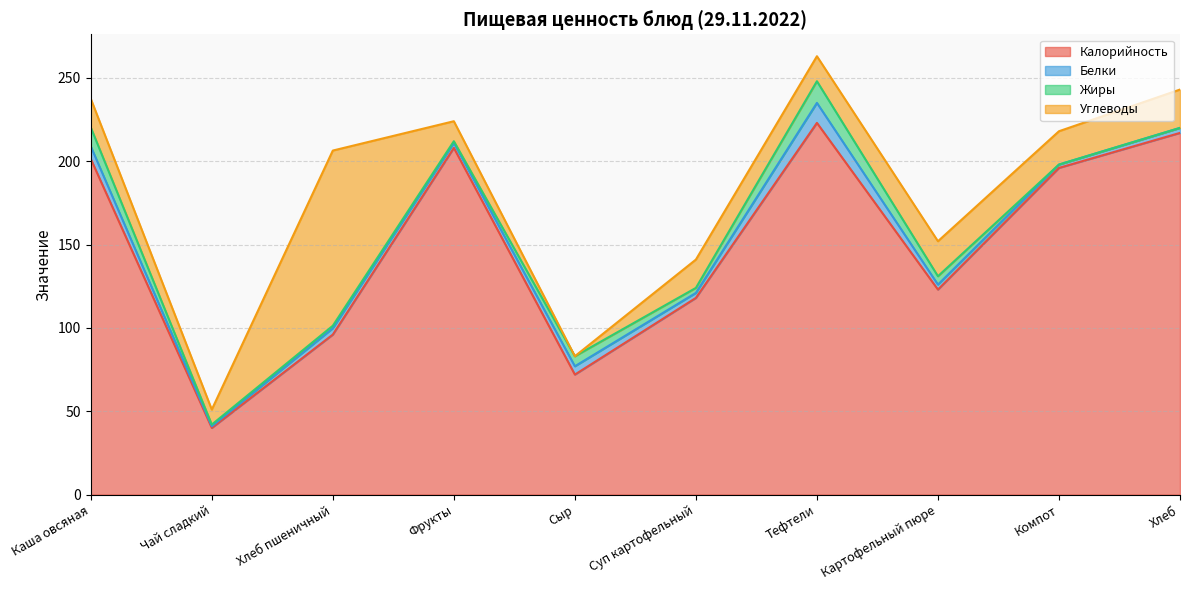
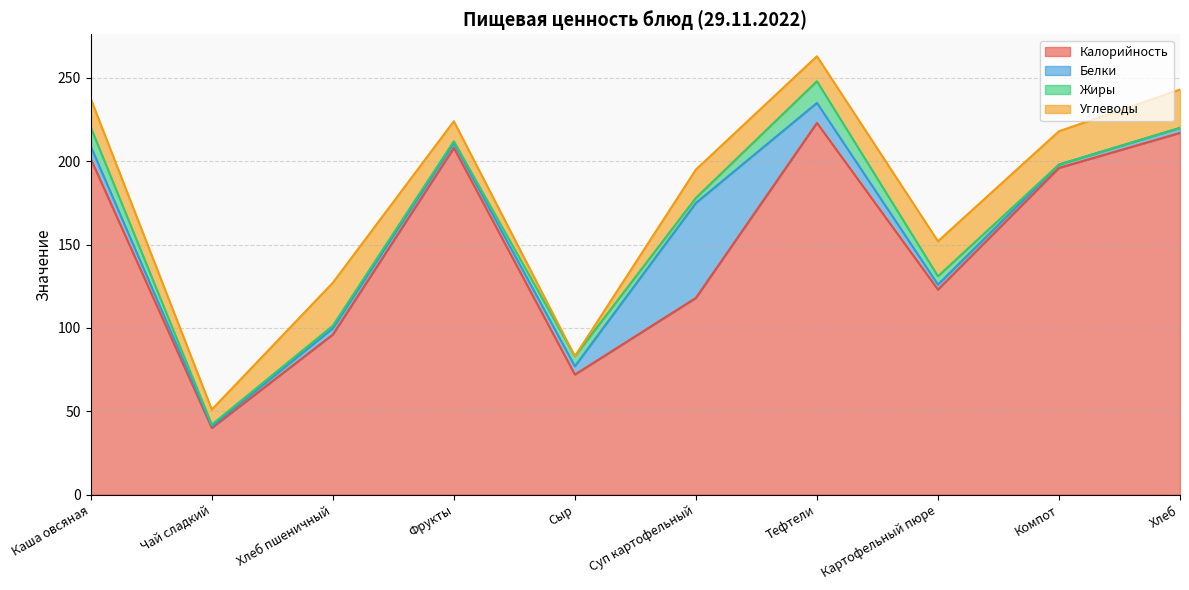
  {
    "Калорийность": {
      "Каша овсяная": 201,
      "Хлеб пшеничный": 96,
      "Фрукты": 208,
      "Сыр": 72,
      "Суп картофельный": 118,
      "Тефтели": 223,
      "Картофельный пюре": 123,
      "Компот": 196,
      "Хлеб": 217
    },
    "Белки": {
      "Каша овсяная": 8,
      "Сыр": 5,
-     "Суп картофельный": 3,
+     "Суп картофельный": 57,
      "Тефтели": 12,
      "Картофельный пюре": 3
    },
    "Жиры": {
      "Каша овсяная": 11,
      "Суп картофельный": 3,
      "Тефтели": 13,
      "Картофельный пюре": 5
    },
    "Углеводы": {
      "Каша овсяная": 17,
      "Чай сладкий": 9,
-     "Хлеб пшеничный": 105,
+     "Хлеб пшеничный": 26,
      "Фрукты": 12,
      "Суп картофельный": 17,
      "Тефтели": 15,
      "Картофельный пюре": 21,
      "Компот": 20,
      "Хлеб": 23
    }
  }
